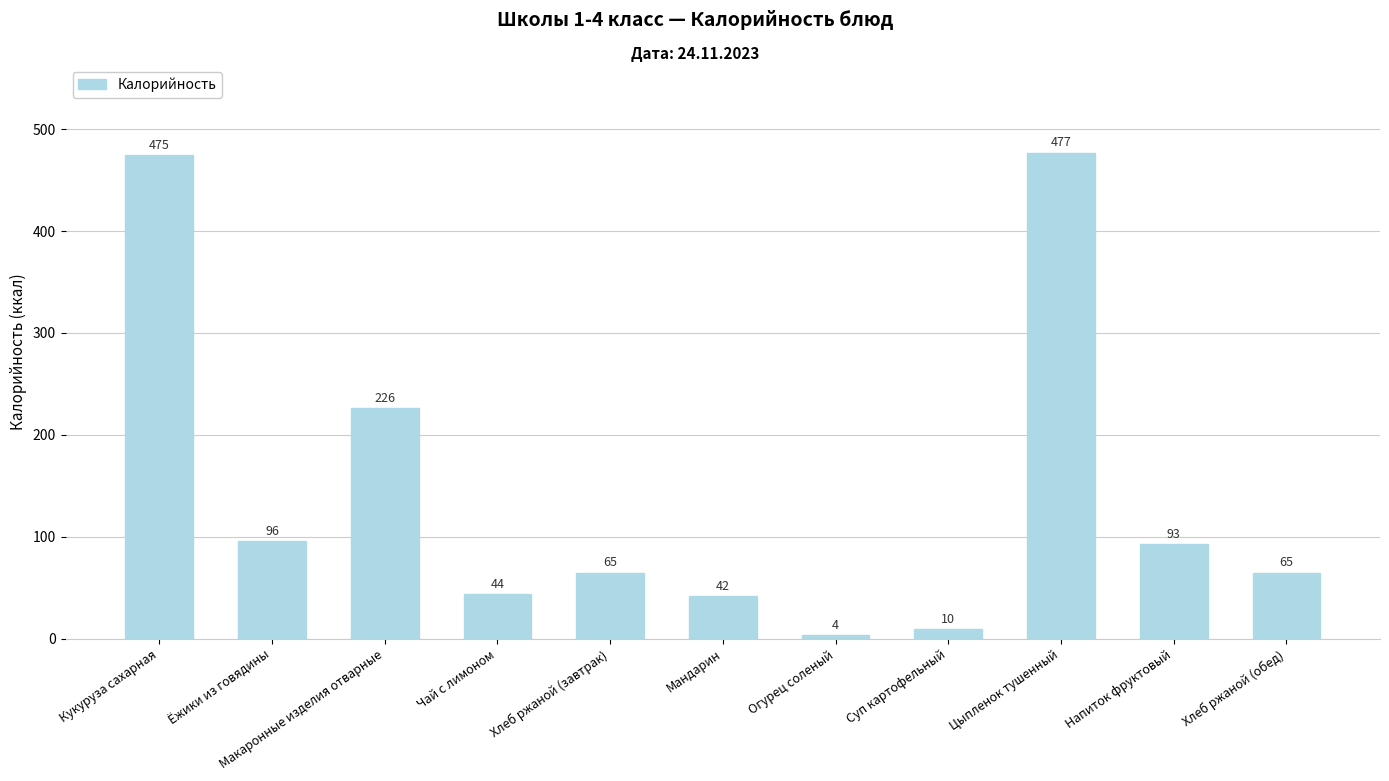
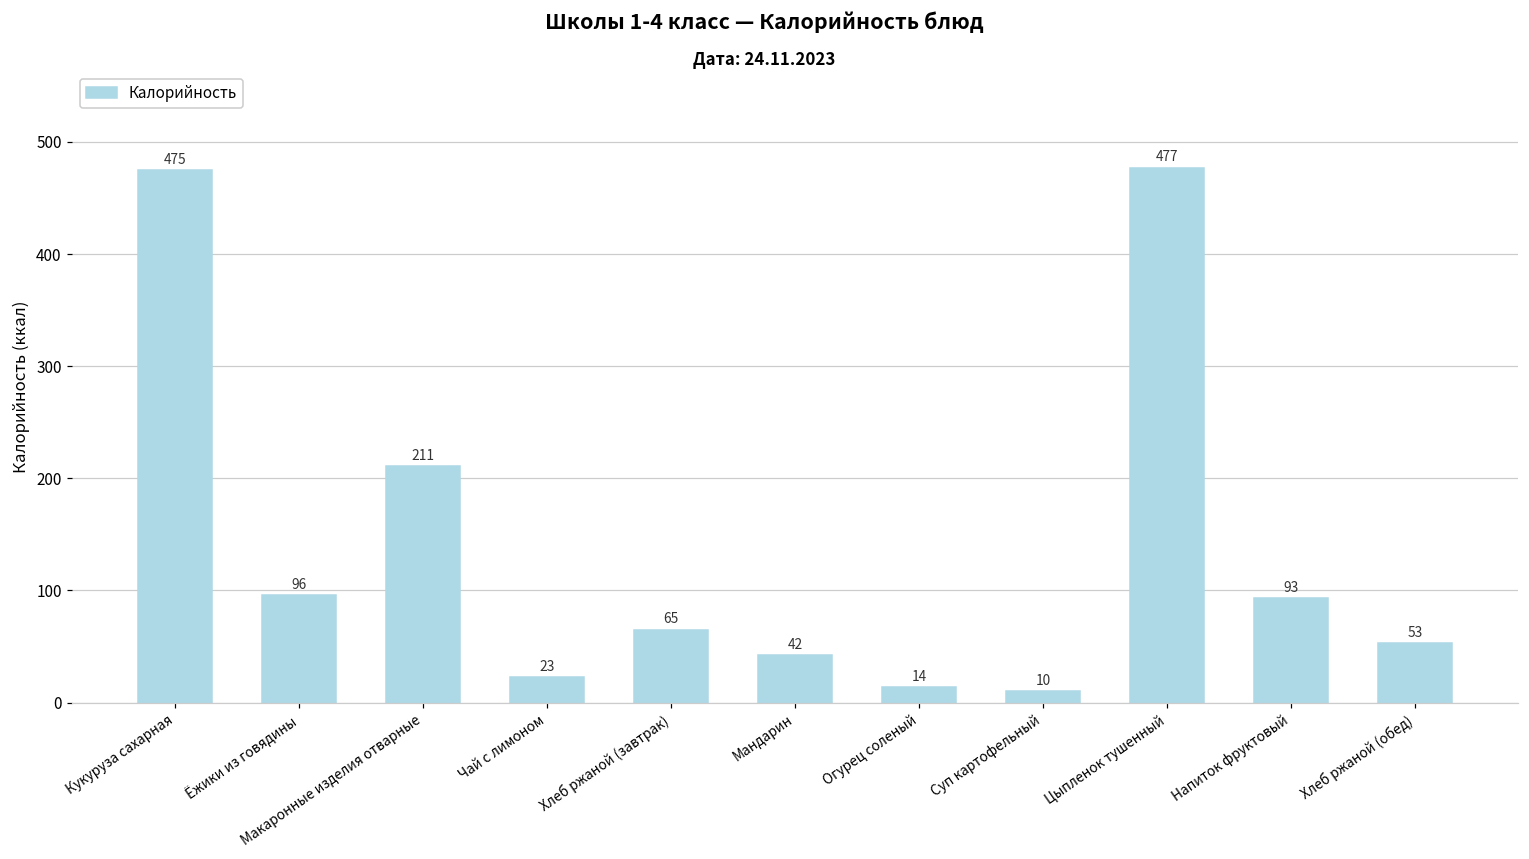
  {
    "Кукуруза сахарная": 475,
    "Ёжики из говядины": 96,
-   "Макаронные изделия отварные": 226,
-   "Чай с лимоном": 44,
+   "Макаронные изделия отварные": 211,
+   "Чай с лимоном": 23,
    "Хлеб ржаной (завтрак)": 65,
    "Мандарин": 42,
-   "Огурец соленый": 4,
+   "Огурец соленый": 14,
    "Суп картофельный": 10,
    "Цыпленок тушенный": 477,
    "Напиток фруктовый": 93,
-   "Хлеб ржаной (обед)": 65
+   "Хлеб ржаной (обед)": 53
  }
